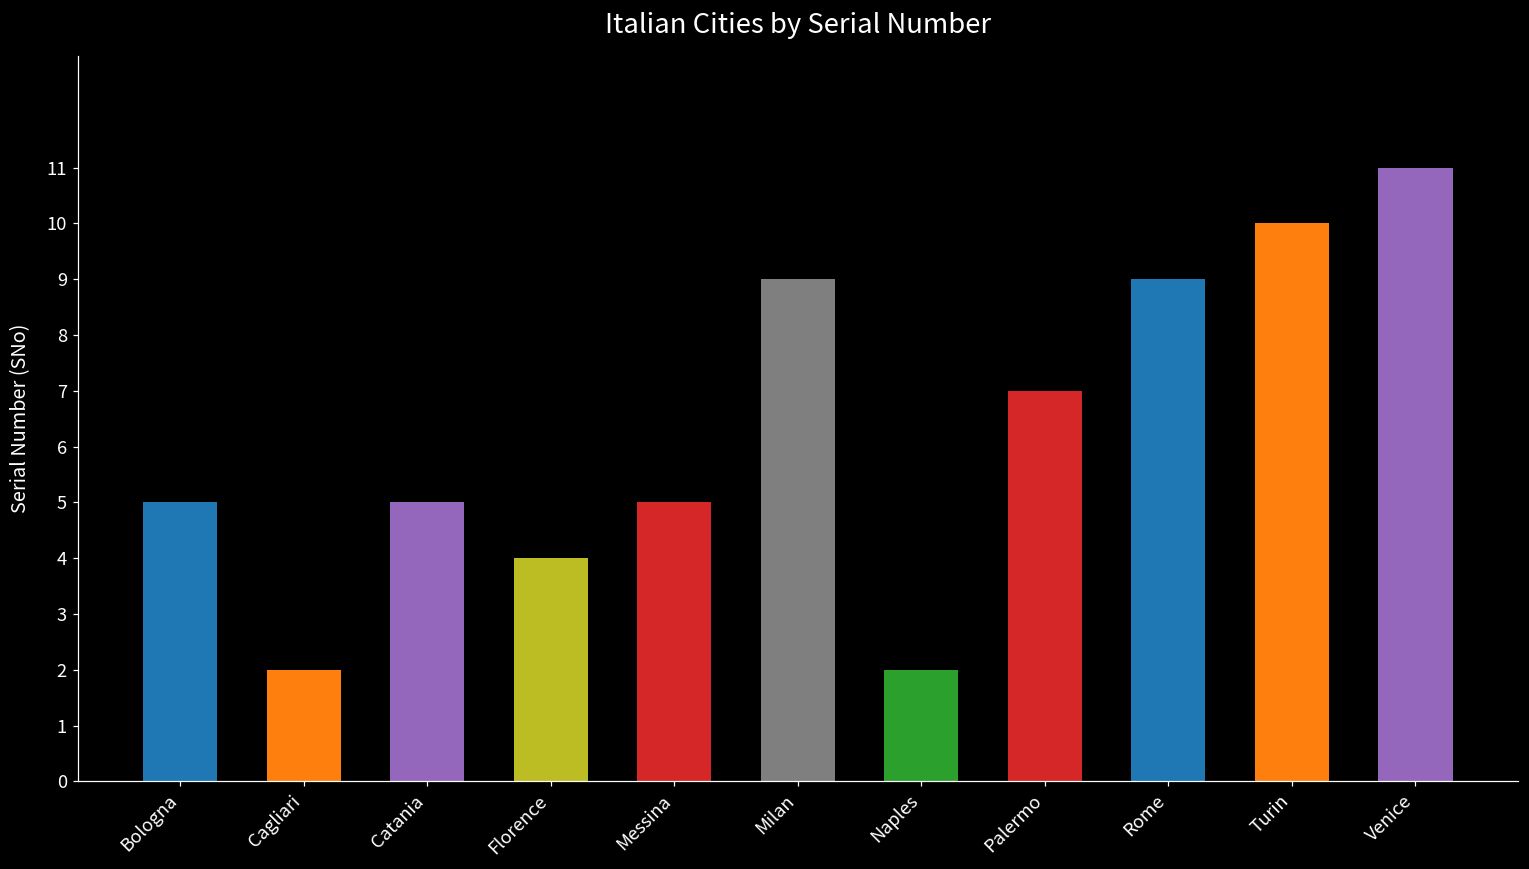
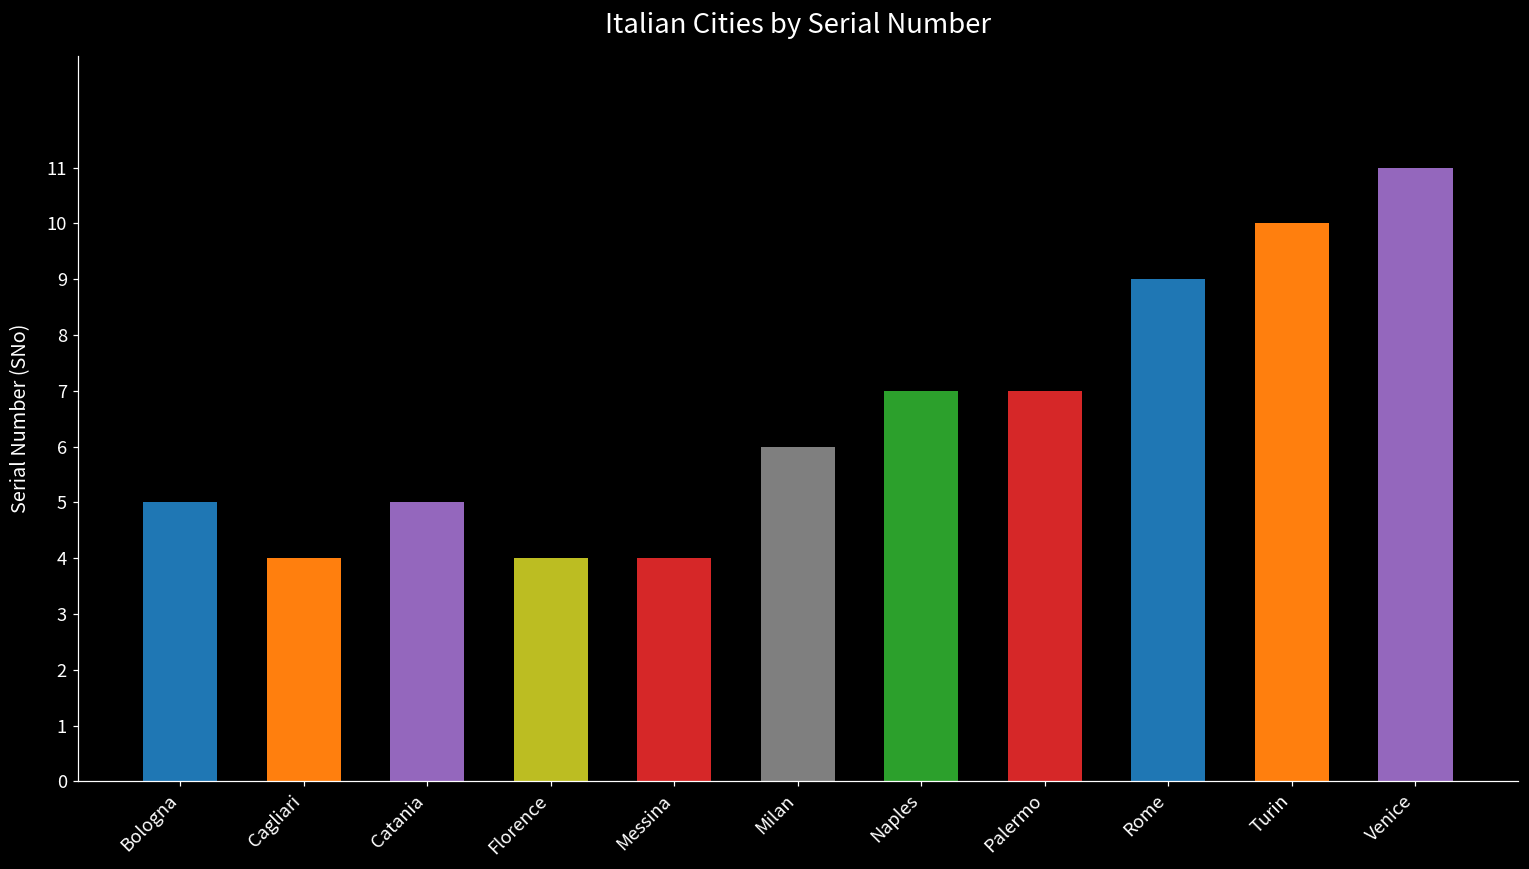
  {
    "Bologna": 5,
-   "Cagliari": 2,
+   "Cagliari": 4,
    "Catania": 5,
    "Florence": 4,
-   "Messina": 5,
-   "Milan": 9,
-   "Naples": 2,
+   "Messina": 4,
+   "Milan": 6,
+   "Naples": 7,
    "Palermo": 7,
    "Rome": 9,
    "Turin": 10,
    "Venice": 11
  }
